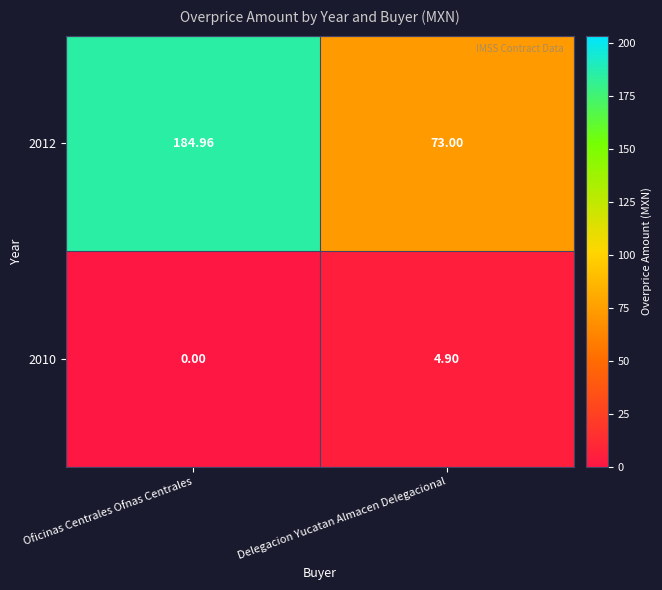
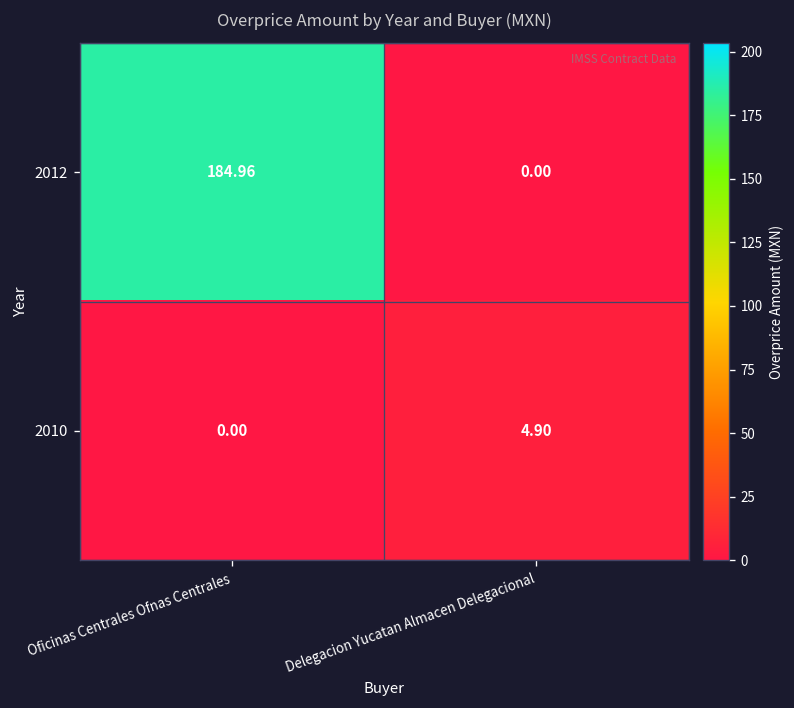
  {
    "2012": {
      "Oficinas Centrales Ofnas Centrales": 184.96,
-     "Delegacion Yucatan Almacen Delegacional": 73.00
+     "Delegacion Yucatan Almacen Delegacional": 0.00
    },
    "2010": {
      "Oficinas Centrales Ofnas Centrales": 0.00,
      "Delegacion Yucatan Almacen Delegacional": 4.90
    }
  }
